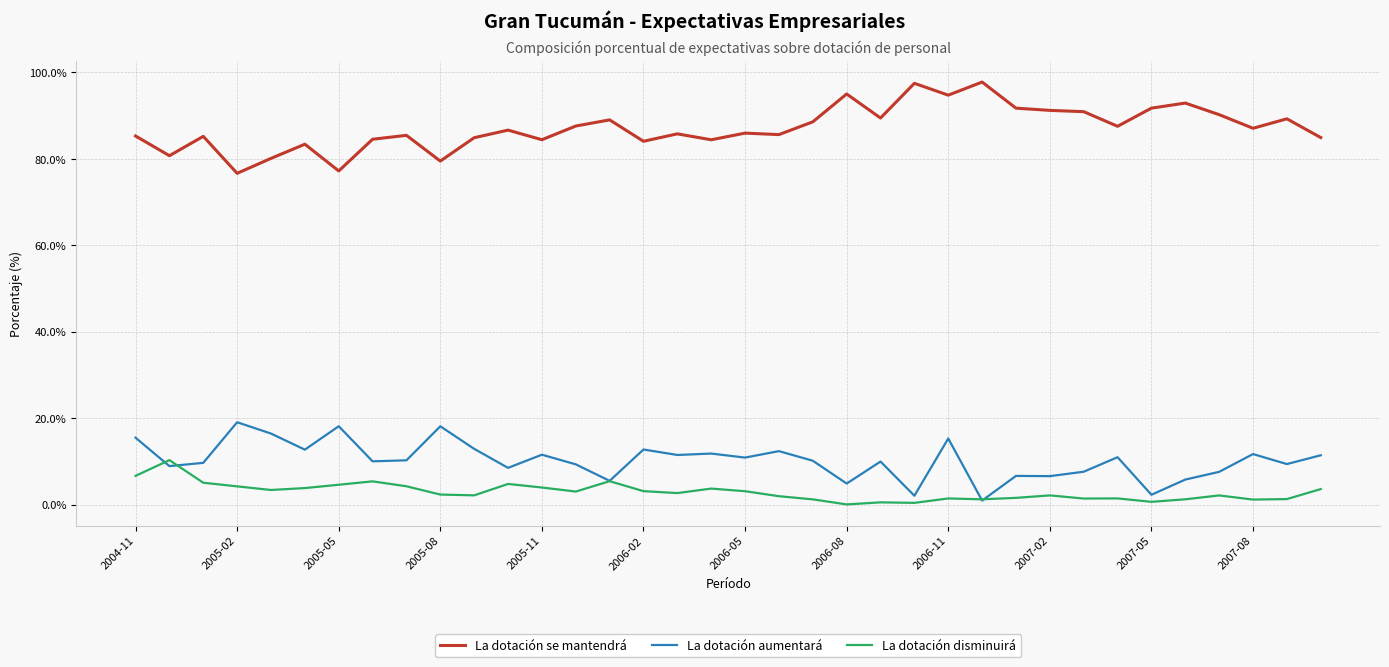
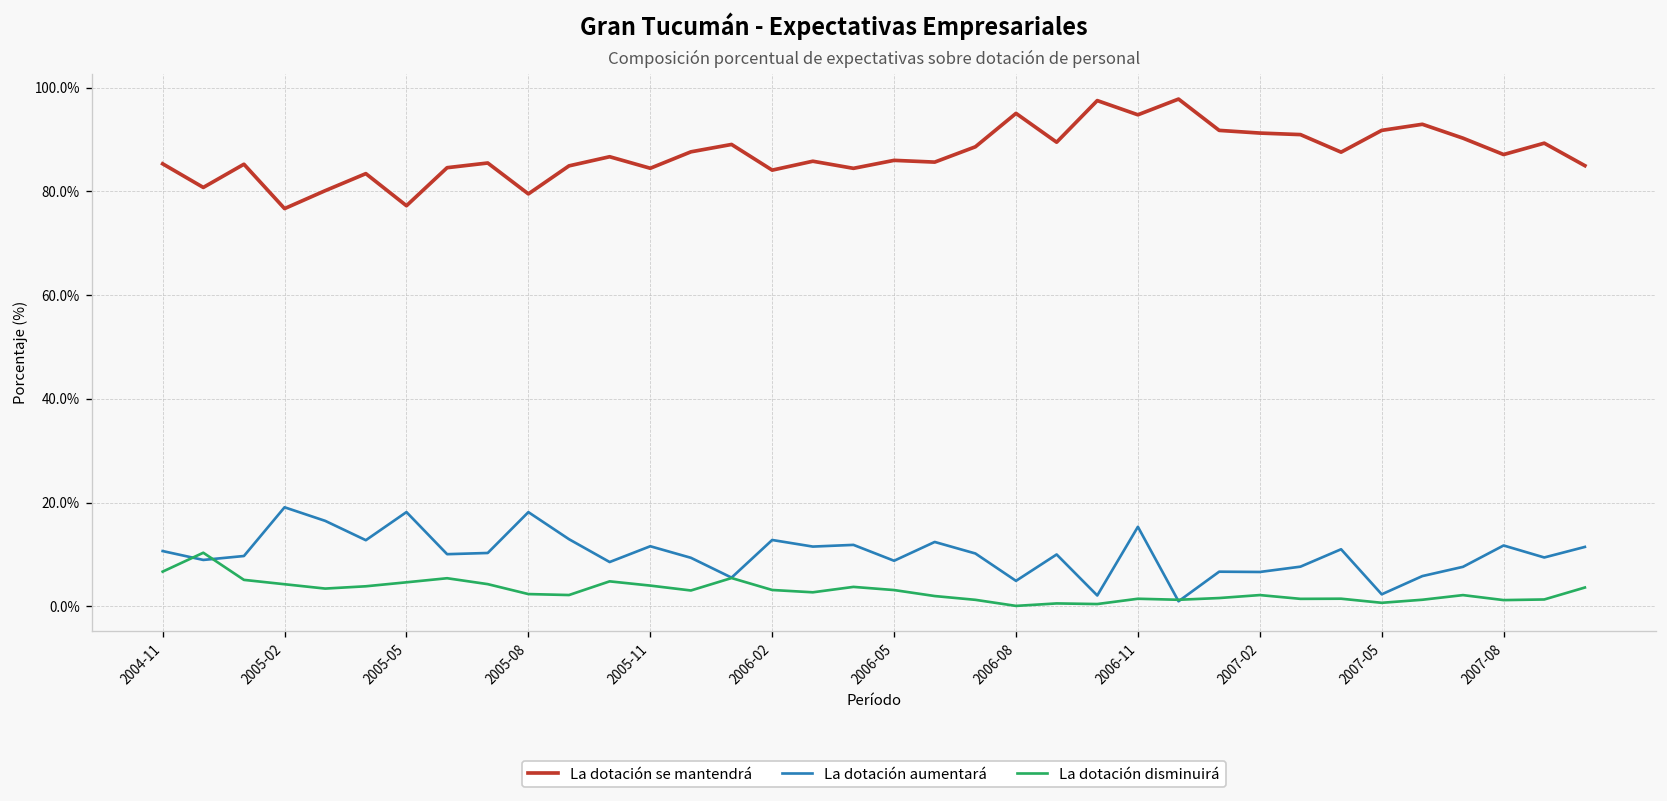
  {
    "La dotación se mantendrá": {
      "2004-11": "85%",
      "2005-02": "77%",
      "2005-05": "77%",
      "2005-08": "79%",
      "2005-11": "84%",
      "2006-02": "84%",
      "2006-05": "86%",
      "2006-08": "95%",
      "2006-11": "95%",
      "2007-02": "91%",
      "2007-05": "92%",
      "2007-08": "87%"
    },
    "La dotación aumentará": {
-     "2004-11": "16%",
+     "2004-11": "11%",
      "2005-02": "19%",
      "2005-05": "18%",
      "2005-08": "18%",
      "2005-11": "12%",
      "2006-02": "13%",
-     "2006-05": "11%",
+     "2006-05": "9%",
      "2006-08": "5%",
      "2006-11": "15%",
      "2007-02": "7%",
      "2007-05": "2%",
      "2007-08": "12%"
    },
    "La dotación disminuirá": {
      "2004-11": "7%",
      "2005-02": "4%",
      "2005-05": "5%",
      "2005-08": "2%",
      "2005-11": "4%",
      "2006-02": "3%",
      "2006-05": "3%",
      "2006-08": "0%",
      "2006-11": "1%",
      "2007-02": "2%",
      "2007-05": "1%",
      "2007-08": "1%"
    }
  }
